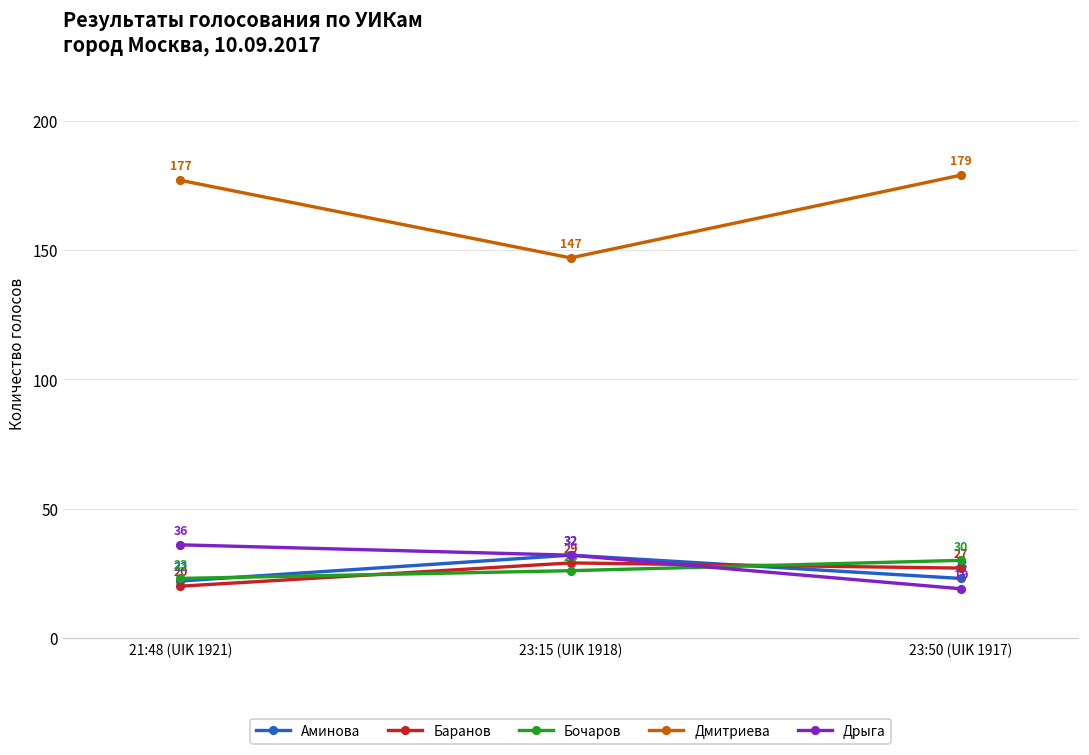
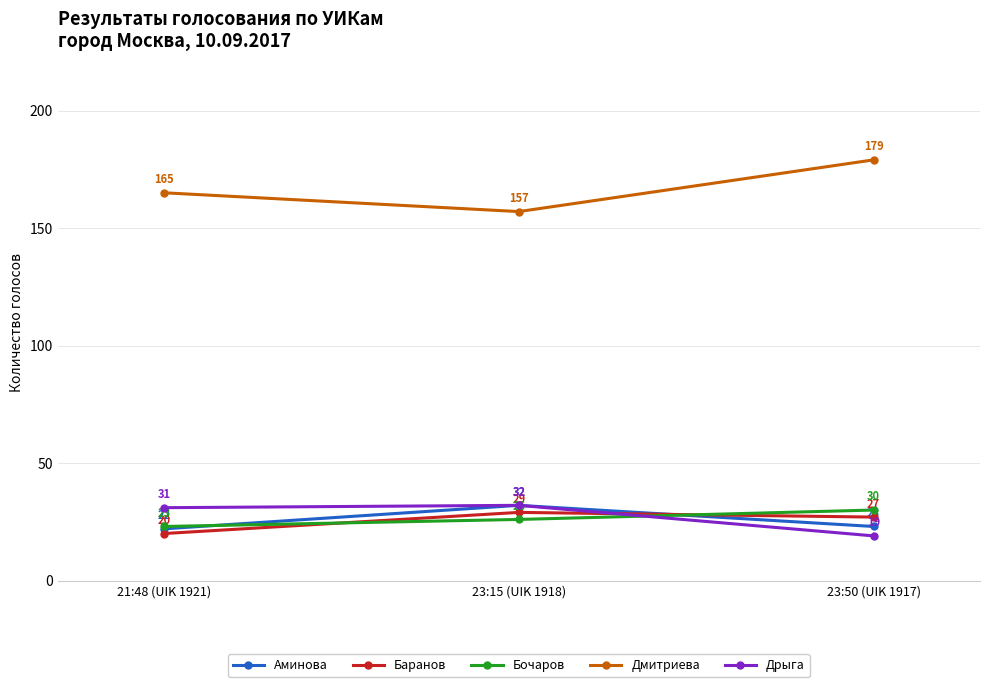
  {
    "Дмитриева": {
-     "21:48 (UIK 1921)": 177,
-     "23:15 (UIK 1918)": 147,
+     "21:48 (UIK 1921)": 165,
+     "23:15 (UIK 1918)": 157,
      "23:50 (UIK 1917)": 179
    },
    "Дрыга": {
-     "21:48 (UIK 1921)": 36
+     "21:48 (UIK 1921)": 31
    }
  }
